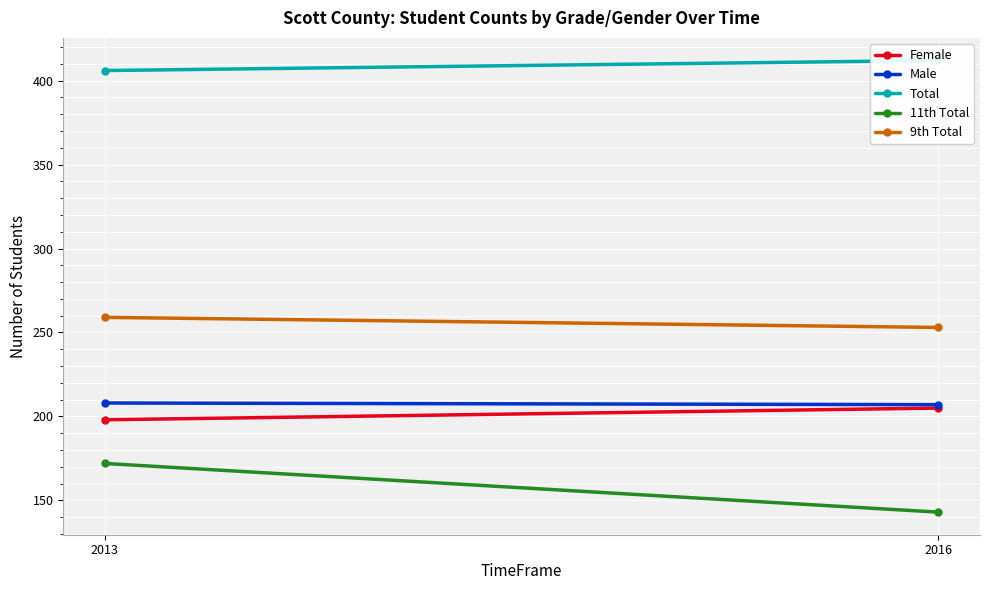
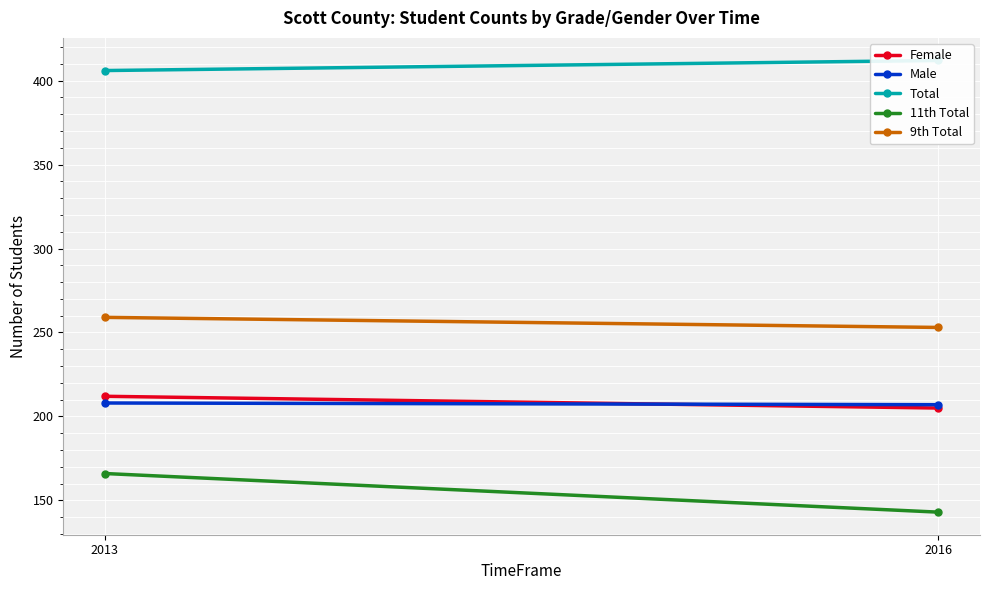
  {
    "Female": {
-     "2013": 198,
+     "2013": 212,
      "2016": 205
    },
    "Male": {
      "2013": 208,
      "2016": 207
    },
    "Total": {
      "2013": 406
    },
    "11th Total": {
-     "2013": 172,
+     "2013": 166,
      "2016": 143
    },
    "9th Total": {
      "2013": 259,
      "2016": 253
    }
  }
